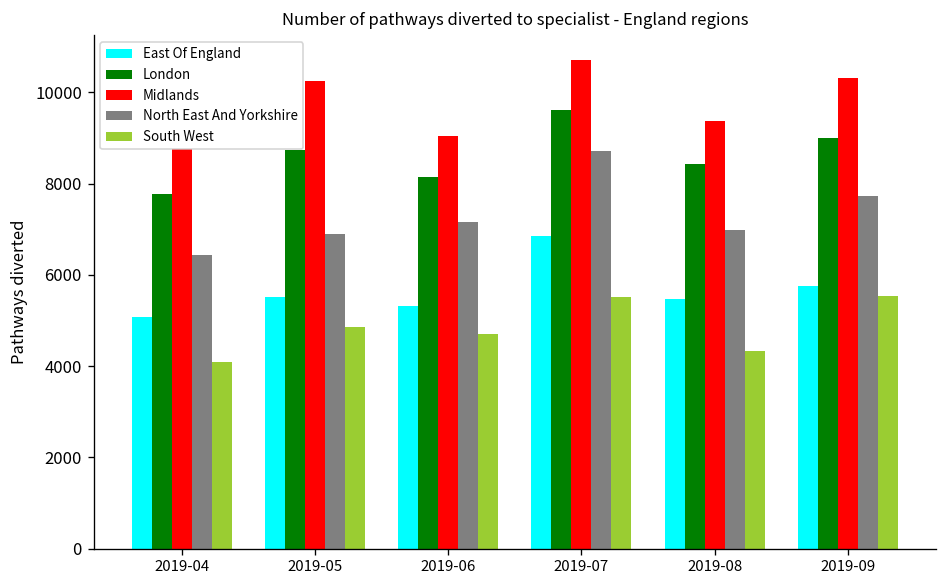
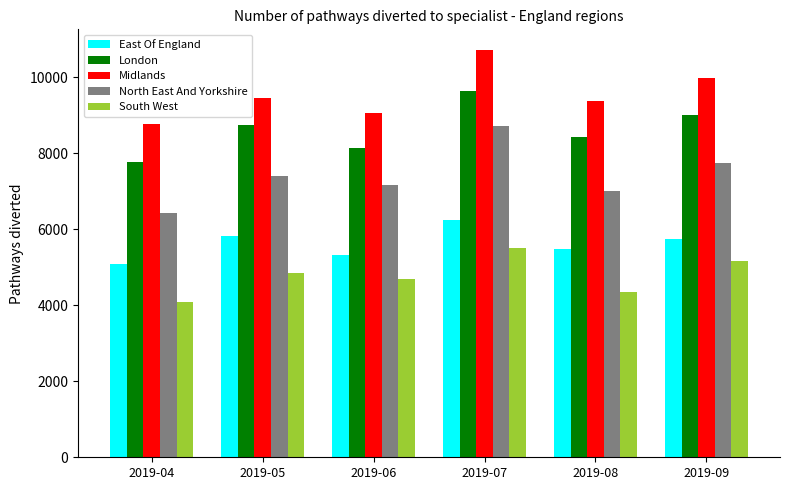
  {
    "East Of England": {
      "2019-04": 5100,
-     "2019-05": 5500,
+     "2019-05": 5800,
      "2019-06": 5300,
-     "2019-07": 6900,
+     "2019-07": 6200,
      "2019-08": 5500,
      "2019-09": 5800
    },
    "London": {
      "2019-04": 7800,
      "2019-05": 8700,
      "2019-06": 8100,
      "2019-07": 9600,
      "2019-08": 8400,
      "2019-09": 9000
    },
    "Midlands": {
      "2019-04": 8800,
-     "2019-05": 10200,
+     "2019-05": 9400,
      "2019-06": 9100,
      "2019-07": 10700,
      "2019-08": 9400,
-     "2019-09": 10300
+     "2019-09": 10000
    },
    "North East And Yorkshire": {
      "2019-04": 6400,
-     "2019-05": 6900,
+     "2019-05": 7400,
      "2019-06": 7200,
      "2019-07": 8700,
      "2019-08": 7000,
      "2019-09": 7700
    },
    "South West": {
      "2019-04": 4100,
      "2019-05": 4900,
      "2019-06": 4700,
      "2019-07": 5500,
      "2019-08": 4300,
-     "2019-09": 5500
+     "2019-09": 5200
    }
  }
